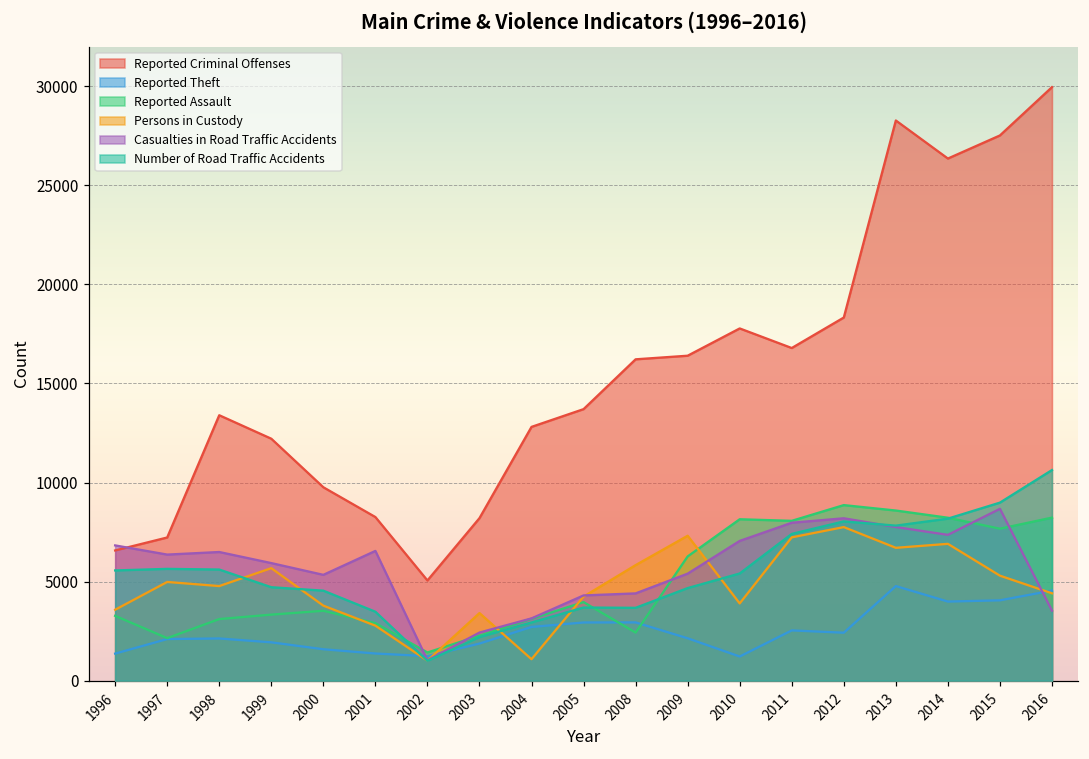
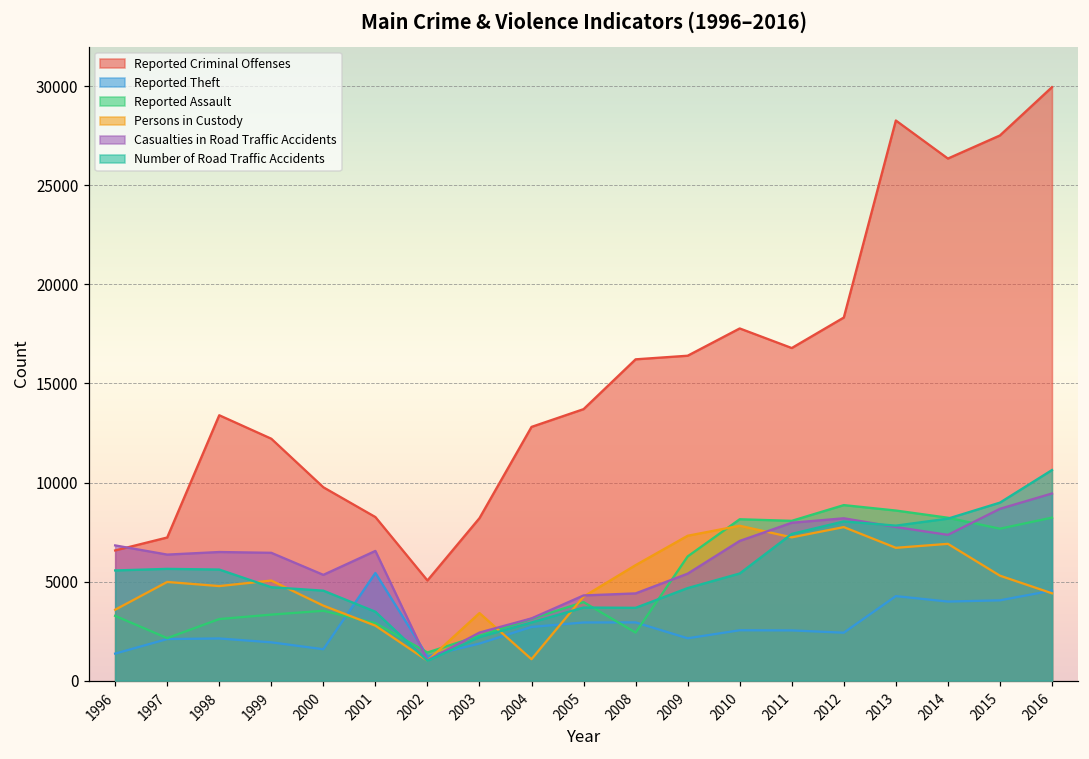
  {
    "Reported Criminal Offenses": {
      "1996": 6600,
      "1997": 7200,
      "1998": 13400,
      "1999": 12200,
      "2000": 9800,
      "2001": 8300,
      "2002": 5100,
      "2003": 8200,
      "2004": 12800,
      "2005": 13700,
      "2008": 16200,
      "2009": 16400,
      "2010": 17800,
      "2011": 16800,
      "2012": 18300,
      "2013": 28300,
      "2014": 26400,
      "2015": 27500,
      "2016": 30000
    },
    "Reported Theft": {
      "1996": 1400,
      "1998": 2100,
      "1999": 1900,
      "2000": 1600,
-     "2001": 1400,
+     "2001": 5400,
      "2002": 1200,
      "2003": 1900,
      "2004": 2700,
      "2005": 2900,
      "2008": 2900,
      "2009": 2100,
-     "2010": 1200,
+     "2010": 2500,
      "2011": 2500,
      "2012": 2400,
-     "2013": 4800,
+     "2013": 4300,
      "2014": 4000,
      "2015": 4100
    },
    "Persons in Custody": {
      "1996": 3600,
      "1997": 5000,
      "1998": 4800,
-     "1999": 5700,
+     "1999": 5100,
      "2000": 3800,
      "2003": 3400,
      "2004": 1100,
      "2008": 5800,
      "2009": 7300,
-     "2010": 3900,
+     "2010": 7800,
      "2011": 7200,
      "2012": 7800,
      "2013": 6700,
      "2014": 6900,
      "2015": 5300
    },
    "Casualties in Road Traffic Accidents": {
      "1996": 6800,
      "1997": 6400,
      "1998": 6500,
-     "1999": 5900,
+     "1999": 6500,
      "2000": 5300,
      "2001": 6500,
      "2003": 2400,
      "2008": 4400,
      "2009": 5400,
      "2010": 7100,
      "2012": 8200,
      "2014": 7400,
      "2015": 8700,
-     "2016": 3500
+     "2016": 9400
    }
  }
